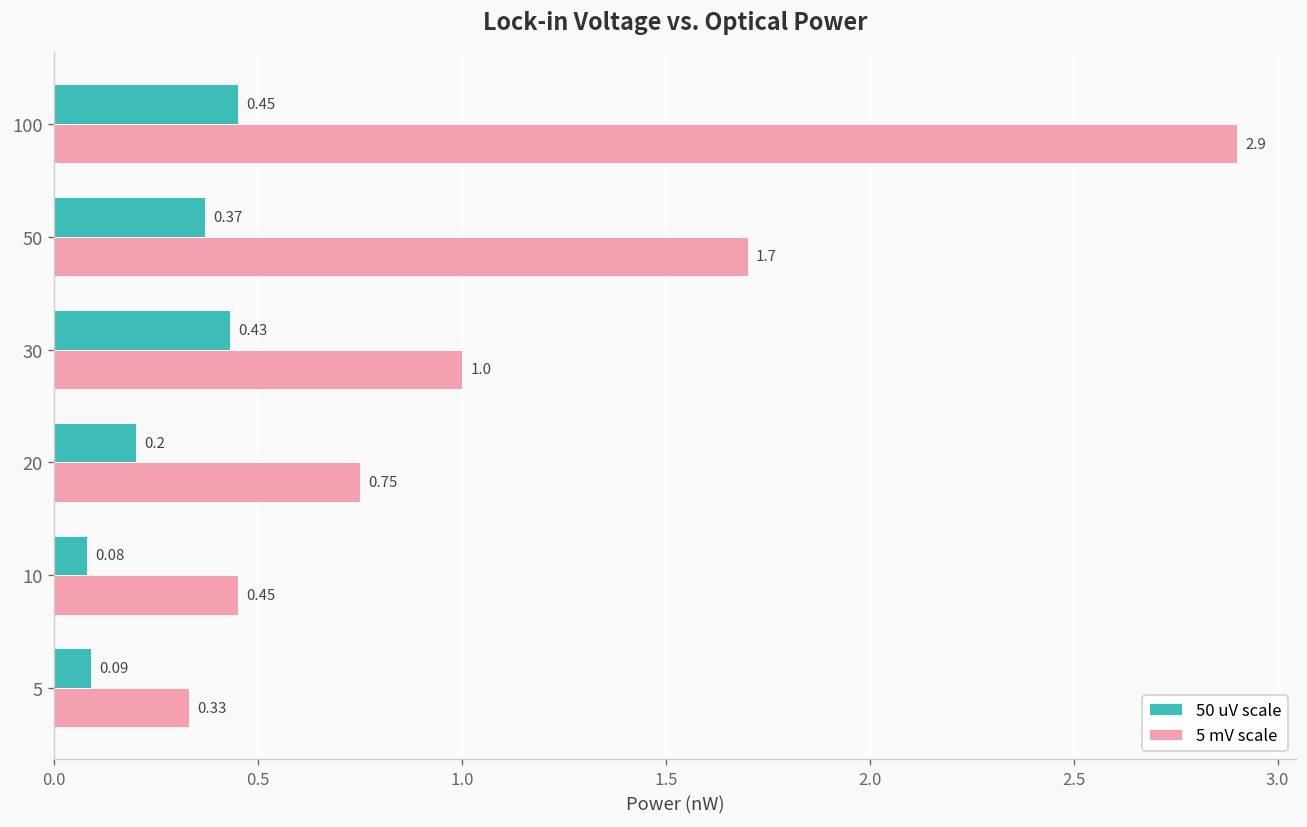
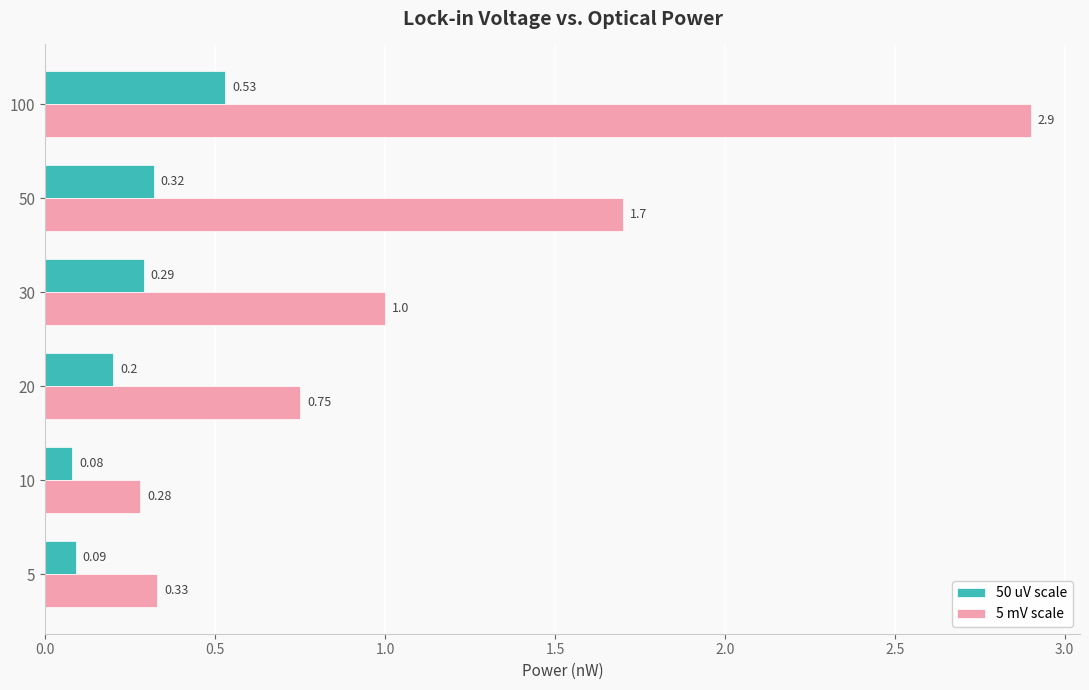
  {
    "50 uV scale": {
-     "100": 0.45,
-     "50": 0.37,
-     "30": 0.43,
+     "100": 0.53,
+     "50": 0.32,
+     "30": 0.29,
      "20": 0.2,
      "10": 0.08,
      "5": 0.09
    },
    "5 mV scale": {
      "100": 2.9,
      "50": 1.7,
      "30": 1.0,
      "20": 0.75,
-     "10": 0.45,
+     "10": 0.28,
      "5": 0.33
    }
  }
